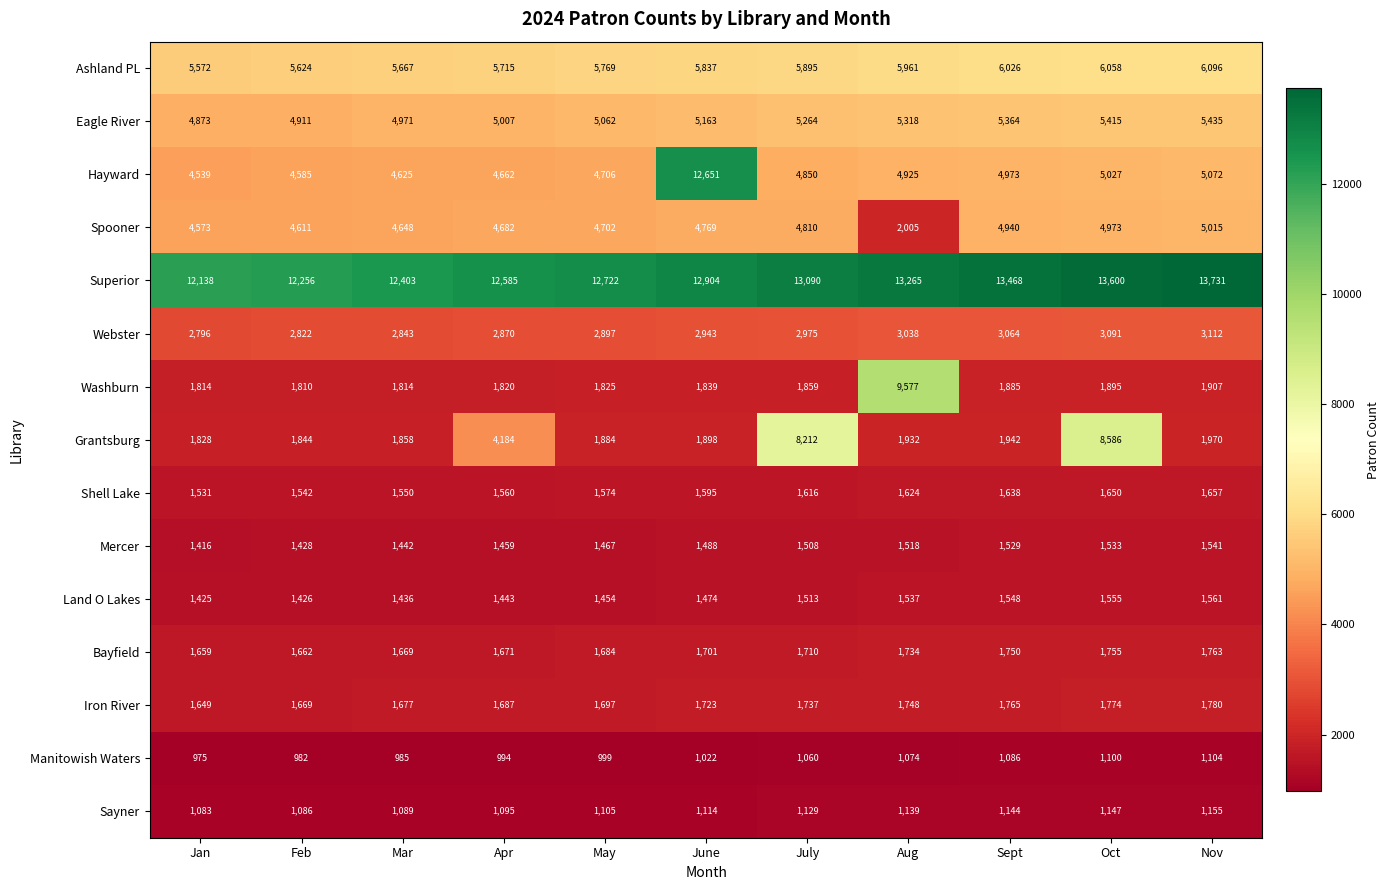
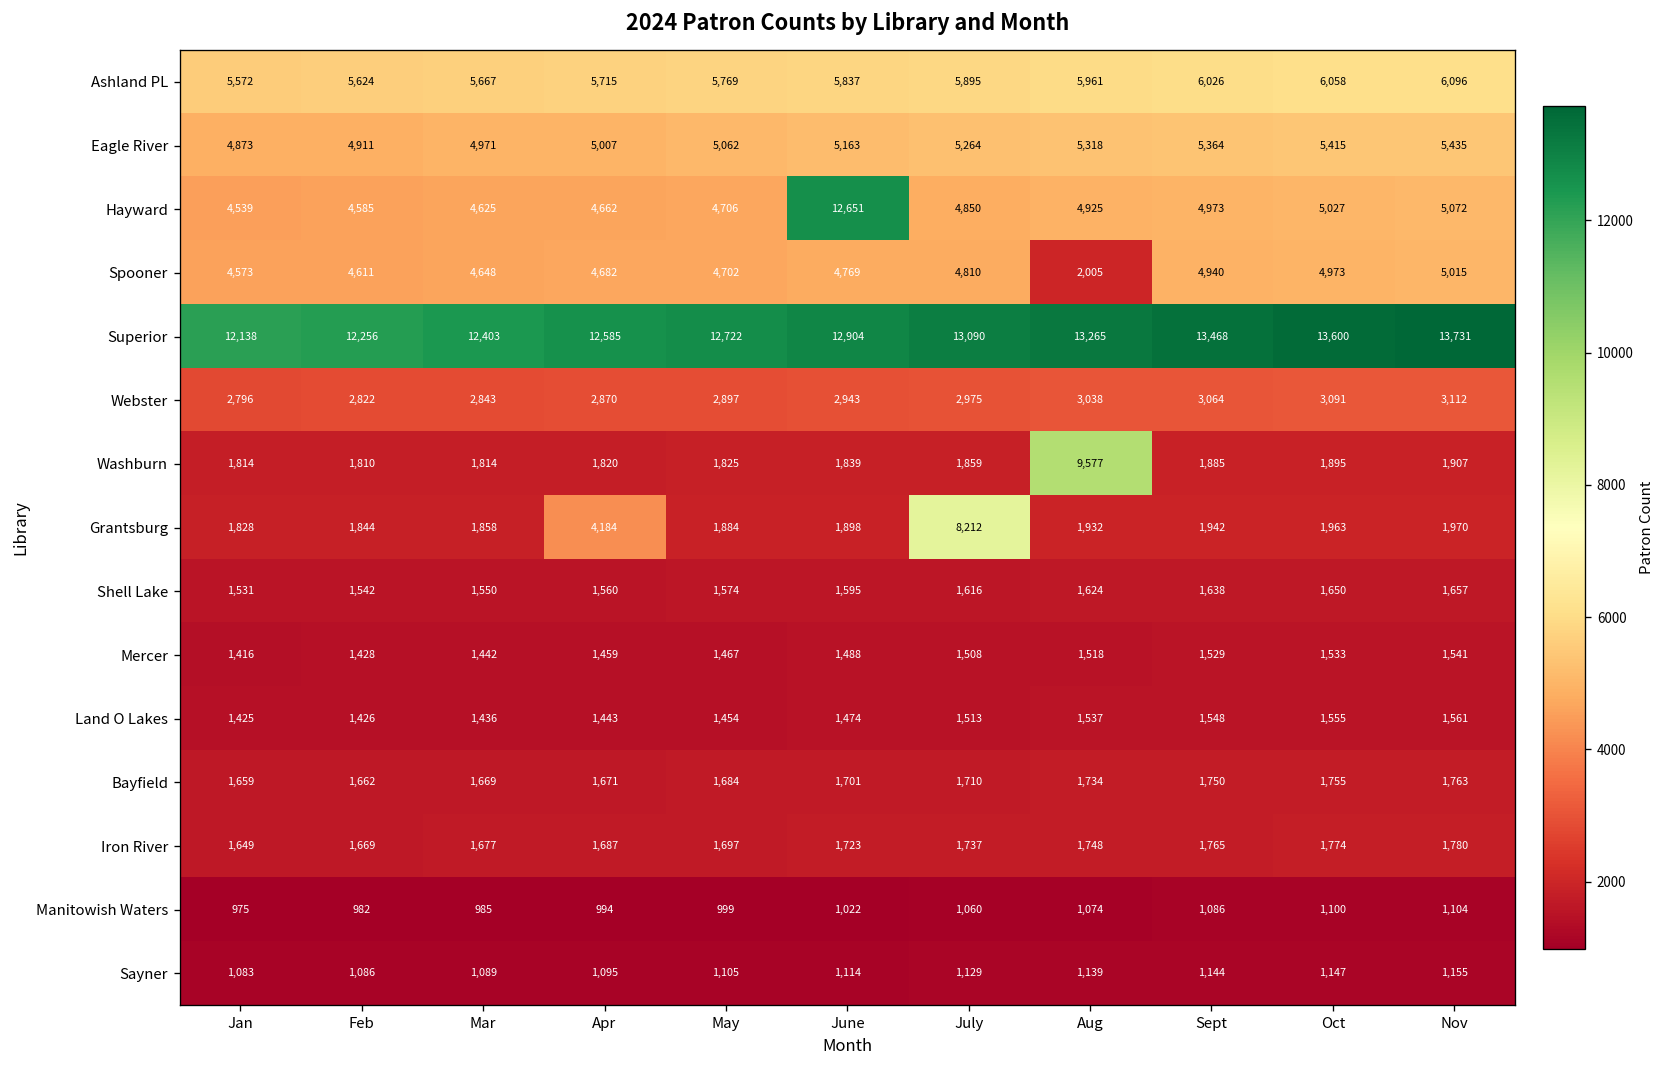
  {
    "Ashland PL": {
      "Jan": "5,572",
      "Feb": "5,624",
      "Mar": "5,667",
      "Apr": "5,715",
      "May": "5,769",
      "June": "5,837",
      "July": "5,895",
      "Aug": "5,961",
      "Sept": "6,026",
      "Oct": "6,058",
      "Nov": "6,096"
    },
    "Eagle River": {
      "Jan": "4,873",
      "Feb": "4,911",
      "Mar": "4,971",
      "Apr": "5,007",
      "May": "5,062",
      "June": "5,163",
      "July": "5,264",
      "Aug": "5,318",
      "Sept": "5,364",
      "Oct": "5,415",
      "Nov": "5,435"
    },
    "Hayward": {
      "Jan": "4,539",
      "Feb": "4,585",
      "Mar": "4,625",
      "Apr": "4,662",
      "May": "4,706",
      "June": "12,651",
      "July": "4,850",
      "Aug": "4,925",
      "Sept": "4,973",
      "Oct": "5,027",
      "Nov": "5,072"
    },
    "Spooner": {
      "Jan": "4,573",
      "Feb": "4,611",
      "Mar": "4,648",
      "Apr": "4,682",
      "May": "4,702",
      "June": "4,769",
      "July": "4,810",
      "Aug": "2,005",
      "Sept": "4,940",
      "Oct": "4,973",
      "Nov": "5,015"
    },
    "Superior": {
      "Jan": "12,138",
      "Feb": "12,256",
      "Mar": "12,403",
      "Apr": "12,585",
      "May": "12,722",
      "June": "12,904",
      "July": "13,090",
      "Aug": "13,265",
      "Sept": "13,468",
      "Oct": "13,600",
      "Nov": "13,731"
    },
    "Webster": {
      "Jan": "2,796",
      "Feb": "2,822",
      "Mar": "2,843",
      "Apr": "2,870",
      "May": "2,897",
      "June": "2,943",
      "July": "2,975",
      "Aug": "3,038",
      "Sept": "3,064",
      "Oct": "3,091",
      "Nov": "3,112"
    },
    "Washburn": {
      "Jan": "1,814",
      "Feb": "1,810",
      "Mar": "1,814",
      "Apr": "1,820",
      "May": "1,825",
      "June": "1,839",
      "July": "1,859",
      "Aug": "9,577",
      "Sept": "1,885",
      "Oct": "1,895",
      "Nov": "1,907"
    },
    "Grantsburg": {
      "Jan": "1,828",
      "Feb": "1,844",
      "Mar": "1,858",
      "Apr": "4,184",
      "May": "1,884",
      "June": "1,898",
      "July": "8,212",
      "Aug": "1,932",
      "Sept": "1,942",
-     "Oct": "8,586",
+     "Oct": "1,963",
      "Nov": "1,970"
    },
    "Shell Lake": {
      "Jan": "1,531",
      "Feb": "1,542",
      "Mar": "1,550",
      "Apr": "1,560",
      "May": "1,574",
      "June": "1,595",
      "July": "1,616",
      "Aug": "1,624",
      "Sept": "1,638",
      "Oct": "1,650",
      "Nov": "1,657"
    },
    "Mercer": {
      "Jan": "1,416",
      "Feb": "1,428",
      "Mar": "1,442",
      "Apr": "1,459",
      "May": "1,467",
      "June": "1,488",
      "July": "1,508",
      "Aug": "1,518",
      "Sept": "1,529",
      "Oct": "1,533",
      "Nov": "1,541"
    },
    "Land O Lakes": {
      "Jan": "1,425",
      "Feb": "1,426",
      "Mar": "1,436",
      "Apr": "1,443",
      "May": "1,454",
      "June": "1,474",
      "July": "1,513",
      "Aug": "1,537",
      "Sept": "1,548",
      "Oct": "1,555",
      "Nov": "1,561"
    },
    "Bayfield": {
      "Jan": "1,659",
      "Feb": "1,662",
      "Mar": "1,669",
      "Apr": "1,671",
      "May": "1,684",
      "June": "1,701",
      "July": "1,710",
      "Aug": "1,734",
      "Sept": "1,750",
      "Oct": "1,755",
      "Nov": "1,763"
    },
    "Iron River": {
      "Jan": "1,649",
      "Feb": "1,669",
      "Mar": "1,677",
      "Apr": "1,687",
      "May": "1,697",
      "June": "1,723",
      "July": "1,737",
      "Aug": "1,748",
      "Sept": "1,765",
      "Oct": "1,774",
      "Nov": "1,780"
    },
    "Manitowish Waters": {
      "Jan": "975",
      "Feb": "982",
      "Mar": "985",
      "Apr": "994",
      "May": "999",
      "June": "1,022",
      "July": "1,060",
      "Aug": "1,074",
      "Sept": "1,086",
      "Oct": "1,100",
      "Nov": "1,104"
    },
    "Sayner": {
      "Jan": "1,083",
      "Feb": "1,086",
      "Mar": "1,089",
      "Apr": "1,095",
      "May": "1,105",
      "June": "1,114",
      "July": "1,129",
      "Aug": "1,139",
      "Sept": "1,144",
      "Oct": "1,147",
      "Nov": "1,155"
    }
  }
